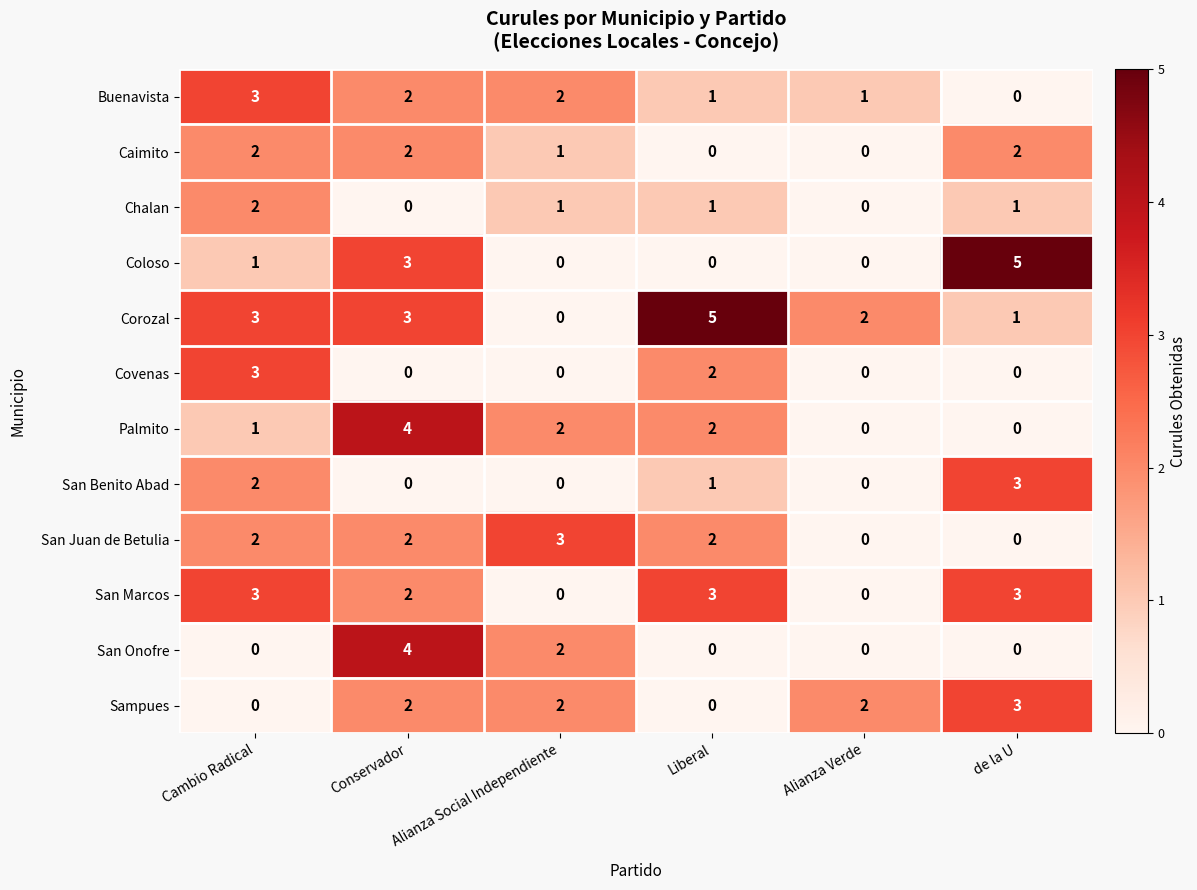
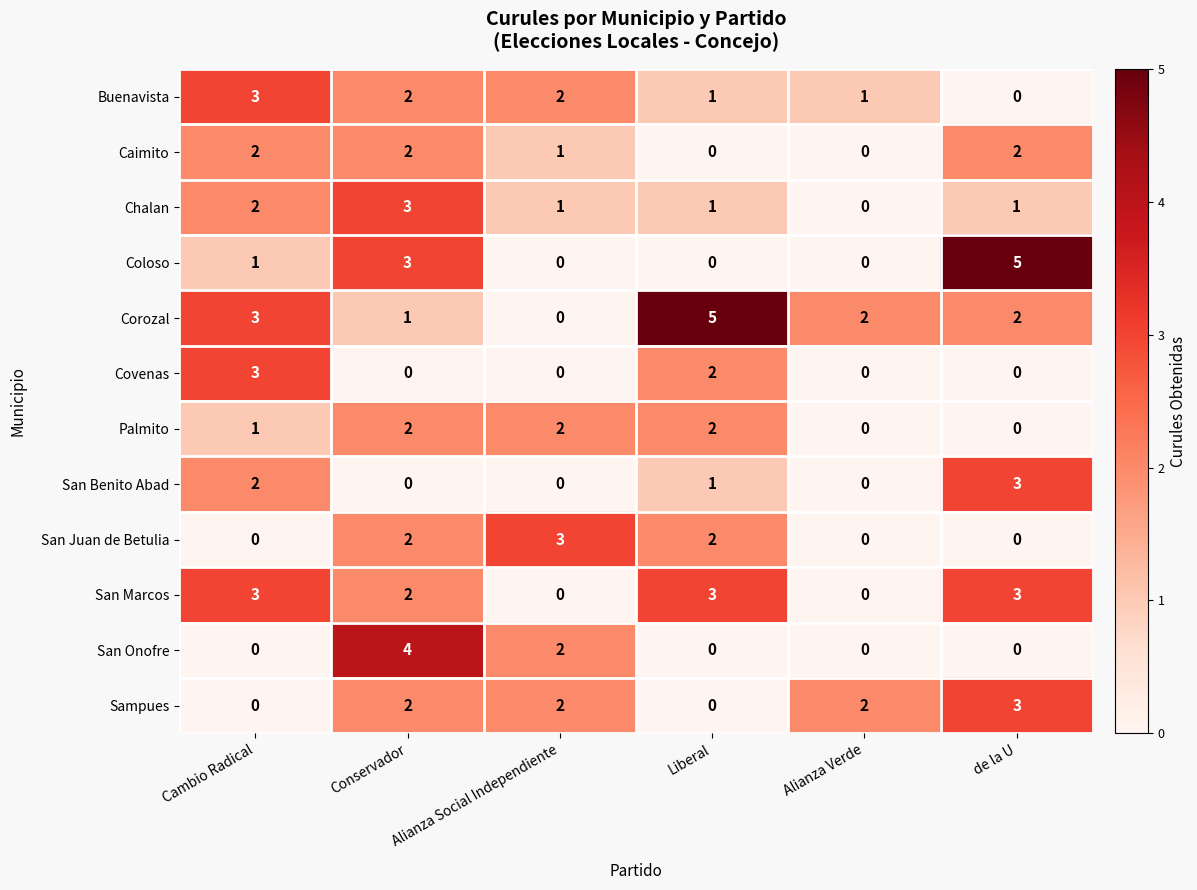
  {
    "Buenavista": {
      "Cambio Radical": 3,
      "Conservador": 2,
      "Alianza Social Independiente": 2,
      "Liberal": 1,
      "Alianza Verde": 1,
      "de la U": 0
    },
    "Caimito": {
      "Cambio Radical": 2,
      "Conservador": 2,
      "Alianza Social Independiente": 1,
      "Liberal": 0,
      "Alianza Verde": 0,
      "de la U": 2
    },
    "Chalan": {
      "Cambio Radical": 2,
-     "Conservador": 0,
+     "Conservador": 3,
      "Alianza Social Independiente": 1,
      "Liberal": 1,
      "Alianza Verde": 0,
      "de la U": 1
    },
    "Coloso": {
      "Cambio Radical": 1,
      "Conservador": 3,
      "Alianza Social Independiente": 0,
      "Liberal": 0,
      "Alianza Verde": 0,
      "de la U": 5
    },
    "Corozal": {
      "Cambio Radical": 3,
-     "Conservador": 3,
+     "Conservador": 1,
      "Alianza Social Independiente": 0,
      "Liberal": 5,
      "Alianza Verde": 2,
-     "de la U": 1
+     "de la U": 2
    },
    "Covenas": {
      "Cambio Radical": 3,
      "Conservador": 0,
      "Alianza Social Independiente": 0,
      "Liberal": 2,
      "Alianza Verde": 0,
      "de la U": 0
    },
    "Palmito": {
      "Cambio Radical": 1,
-     "Conservador": 4,
+     "Conservador": 2,
      "Alianza Social Independiente": 2,
      "Liberal": 2,
      "Alianza Verde": 0,
      "de la U": 0
    },
    "San Benito Abad": {
      "Cambio Radical": 2,
      "Conservador": 0,
      "Alianza Social Independiente": 0,
      "Liberal": 1,
      "Alianza Verde": 0,
      "de la U": 3
    },
    "San Juan de Betulia": {
-     "Cambio Radical": 2,
+     "Cambio Radical": 0,
      "Conservador": 2,
      "Alianza Social Independiente": 3,
      "Liberal": 2,
      "Alianza Verde": 0,
      "de la U": 0
    },
    "San Marcos": {
      "Cambio Radical": 3,
      "Conservador": 2,
      "Alianza Social Independiente": 0,
      "Liberal": 3,
      "Alianza Verde": 0,
      "de la U": 3
    },
    "San Onofre": {
      "Cambio Radical": 0,
      "Conservador": 4,
      "Alianza Social Independiente": 2,
      "Liberal": 0,
      "Alianza Verde": 0,
      "de la U": 0
    },
    "Sampues": {
      "Cambio Radical": 0,
      "Conservador": 2,
      "Alianza Social Independiente": 2,
      "Liberal": 0,
      "Alianza Verde": 2,
      "de la U": 3
    }
  }
